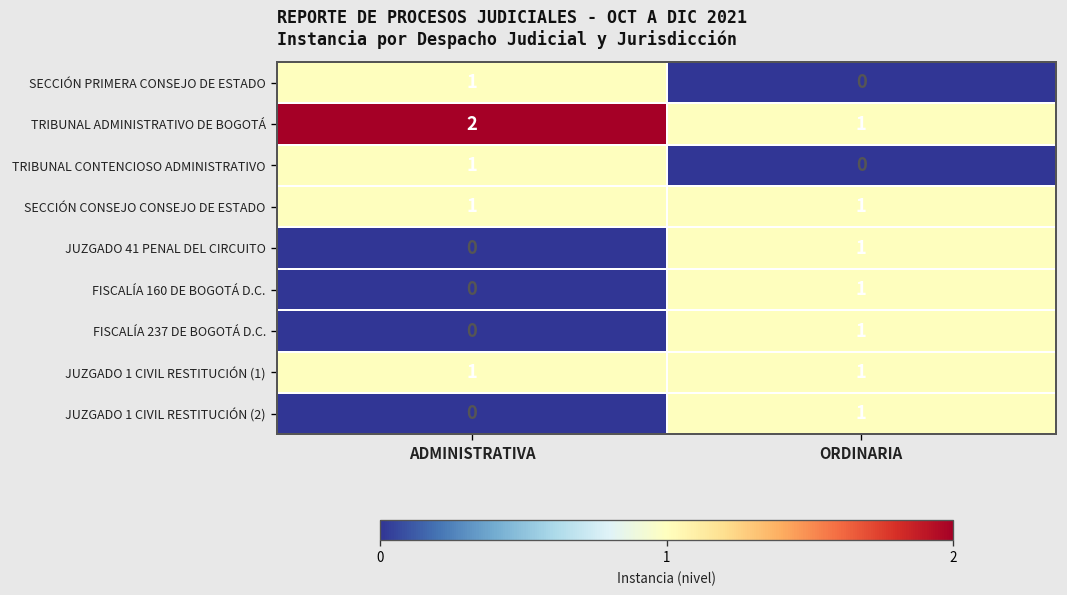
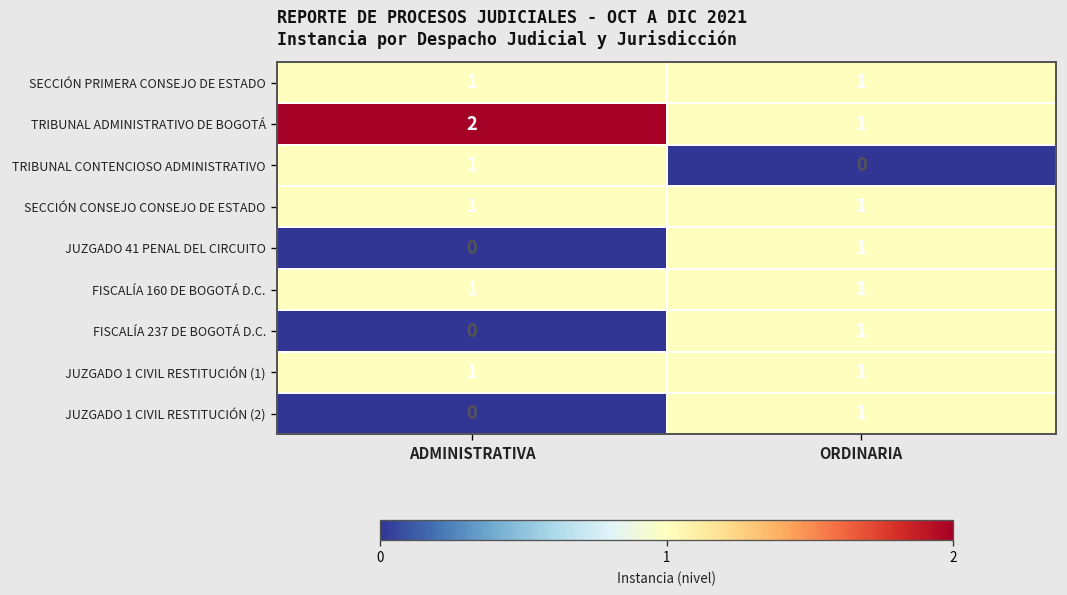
  {
    "SECCIÓN PRIMERA CONSEJO DE ESTADO": {
      "ADMINISTRATIVA": 1,
-     "ORDINARIA": 0
+     "ORDINARIA": 1
    },
    "TRIBUNAL ADMINISTRATIVO DE BOGOTÁ": {
      "ADMINISTRATIVA": 2,
      "ORDINARIA": 1
    },
    "TRIBUNAL CONTENCIOSO ADMINISTRATIVO": {
      "ADMINISTRATIVA": 1,
      "ORDINARIA": 0
    },
    "SECCIÓN CONSEJO CONSEJO DE ESTADO": {
      "ADMINISTRATIVA": 1,
      "ORDINARIA": 1
    },
    "JUZGADO 41 PENAL DEL CIRCUITO": {
      "ADMINISTRATIVA": 0,
      "ORDINARIA": 1
    },
    "FISCALÍA 160 DE BOGOTÁ D.C.": {
-     "ADMINISTRATIVA": 0,
+     "ADMINISTRATIVA": 1,
      "ORDINARIA": 1
    },
    "FISCALÍA 237 DE BOGOTÁ D.C.": {
      "ADMINISTRATIVA": 0,
      "ORDINARIA": 1
    },
    "JUZGADO 1 CIVIL RESTITUCIÓN (1)": {
      "ADMINISTRATIVA": 1,
      "ORDINARIA": 1
    },
    "JUZGADO 1 CIVIL RESTITUCIÓN (2)": {
      "ADMINISTRATIVA": 0,
      "ORDINARIA": 1
    }
  }
